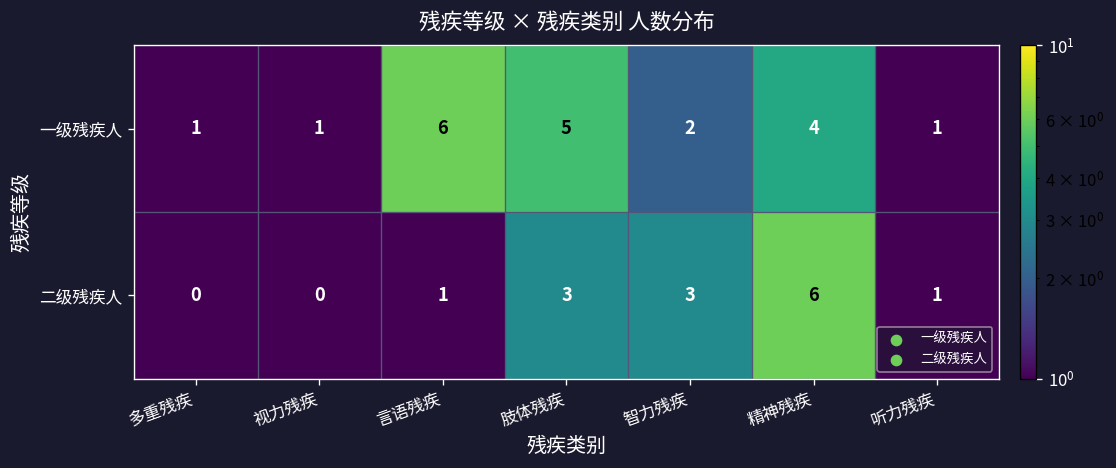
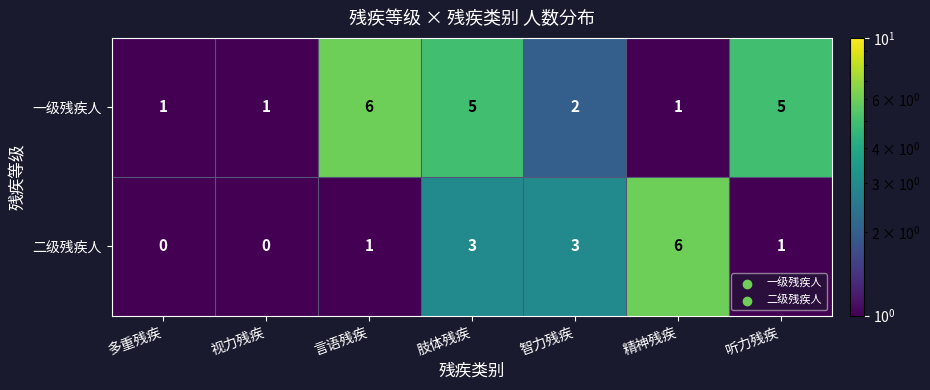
  {
    "一级残疾人": {
      "多重残疾": 1,
      "视力残疾": 1,
      "言语残疾": 6,
      "肢体残疾": 5,
      "智力残疾": 2,
-     "精神残疾": 4,
-     "听力残疾": 1
+     "精神残疾": 1,
+     "听力残疾": 5
    },
    "二级残疾人": {
      "多重残疾": 0,
      "视力残疾": 0,
      "言语残疾": 1,
      "肢体残疾": 3,
      "智力残疾": 3,
      "精神残疾": 6,
      "听力残疾": 1
    }
  }
